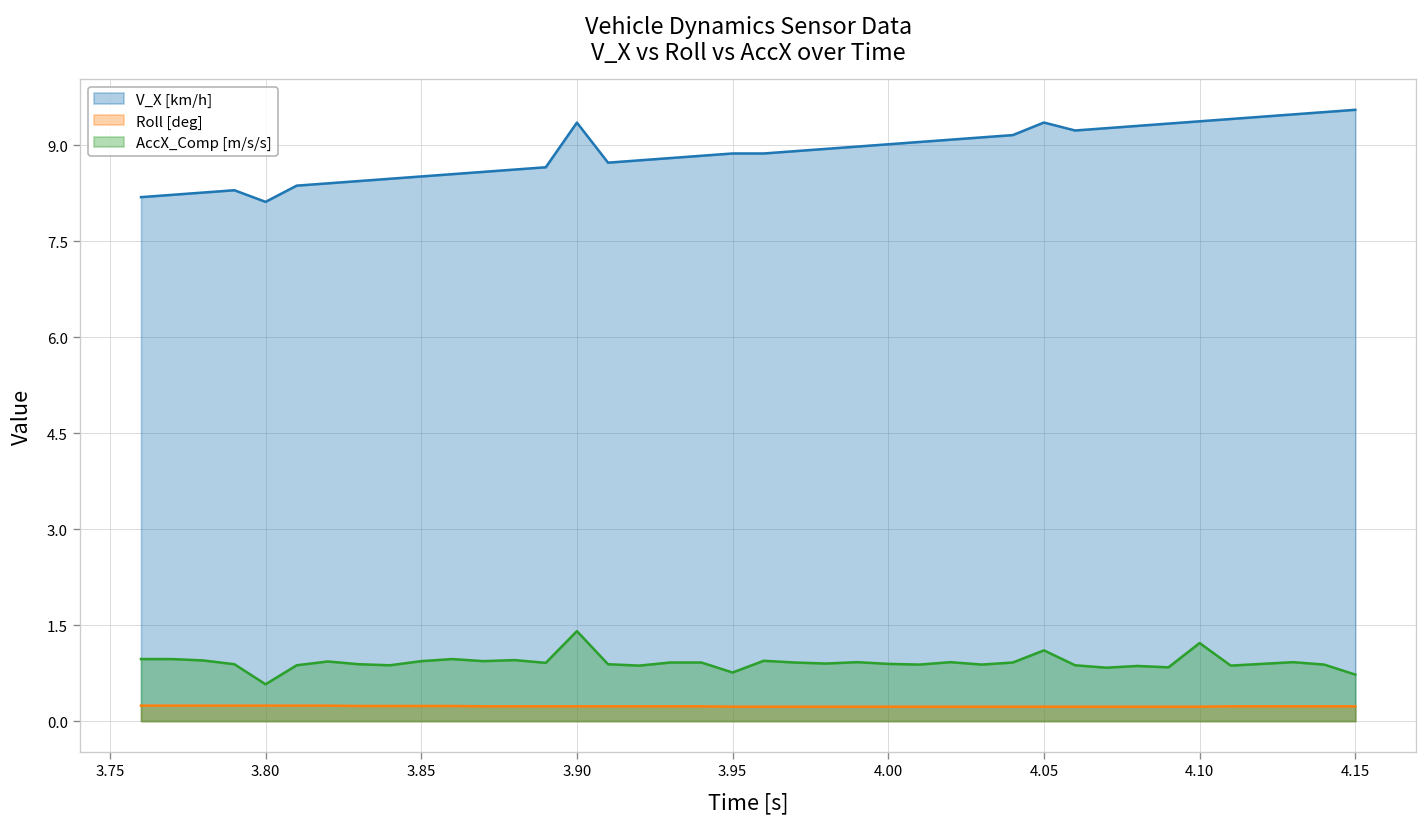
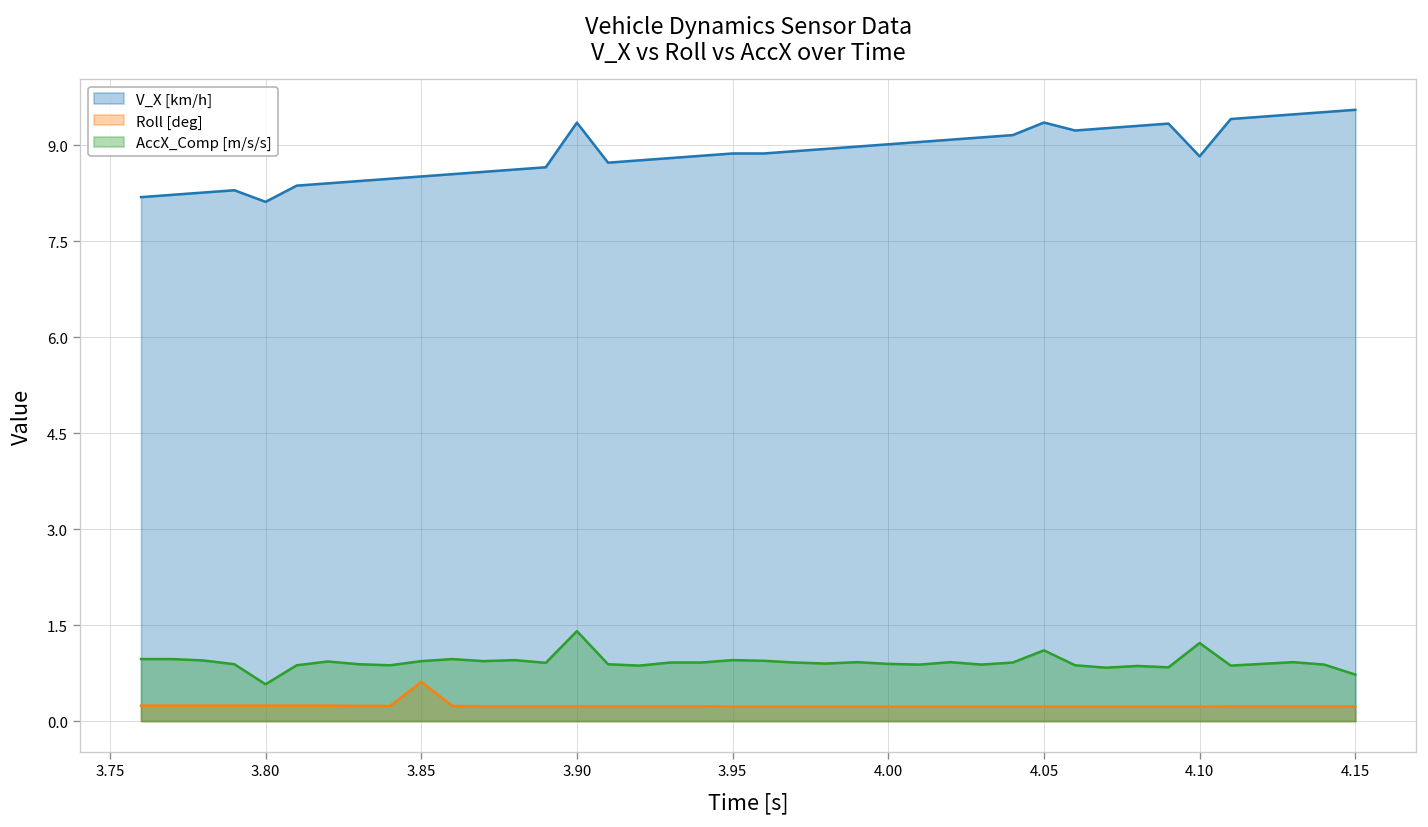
  {
    "V_X [km/h]": {
      "3.80": 8.1,
      "3.85": 8.5,
      "3.90": 9.4,
      "3.95": 8.9,
      "4.00": 9.0,
      "4.05": 9.4,
-     "4.10": 9.4,
+     "4.10": 8.8,
      "4.15": 9.6
    },
    "Roll [deg]": {
      "3.80": 0.2,
-     "3.85": 0.2,
+     "3.85": 0.6,
      "3.90": 0.2,
      "3.95": 0.2,
      "4.00": 0.2,
      "4.05": 0.2,
      "4.10": 0.2,
      "4.15": 0.2
    },
    "AccX_Comp [m/s/s]": {
      "3.80": 0.6,
      "3.85": 0.9,
      "3.90": 1.4,
-     "3.95": 0.8,
+     "3.95": 1.0,
      "4.00": 0.9,
      "4.05": 1.1,
      "4.10": 1.2,
      "4.15": 0.7
    }
  }
